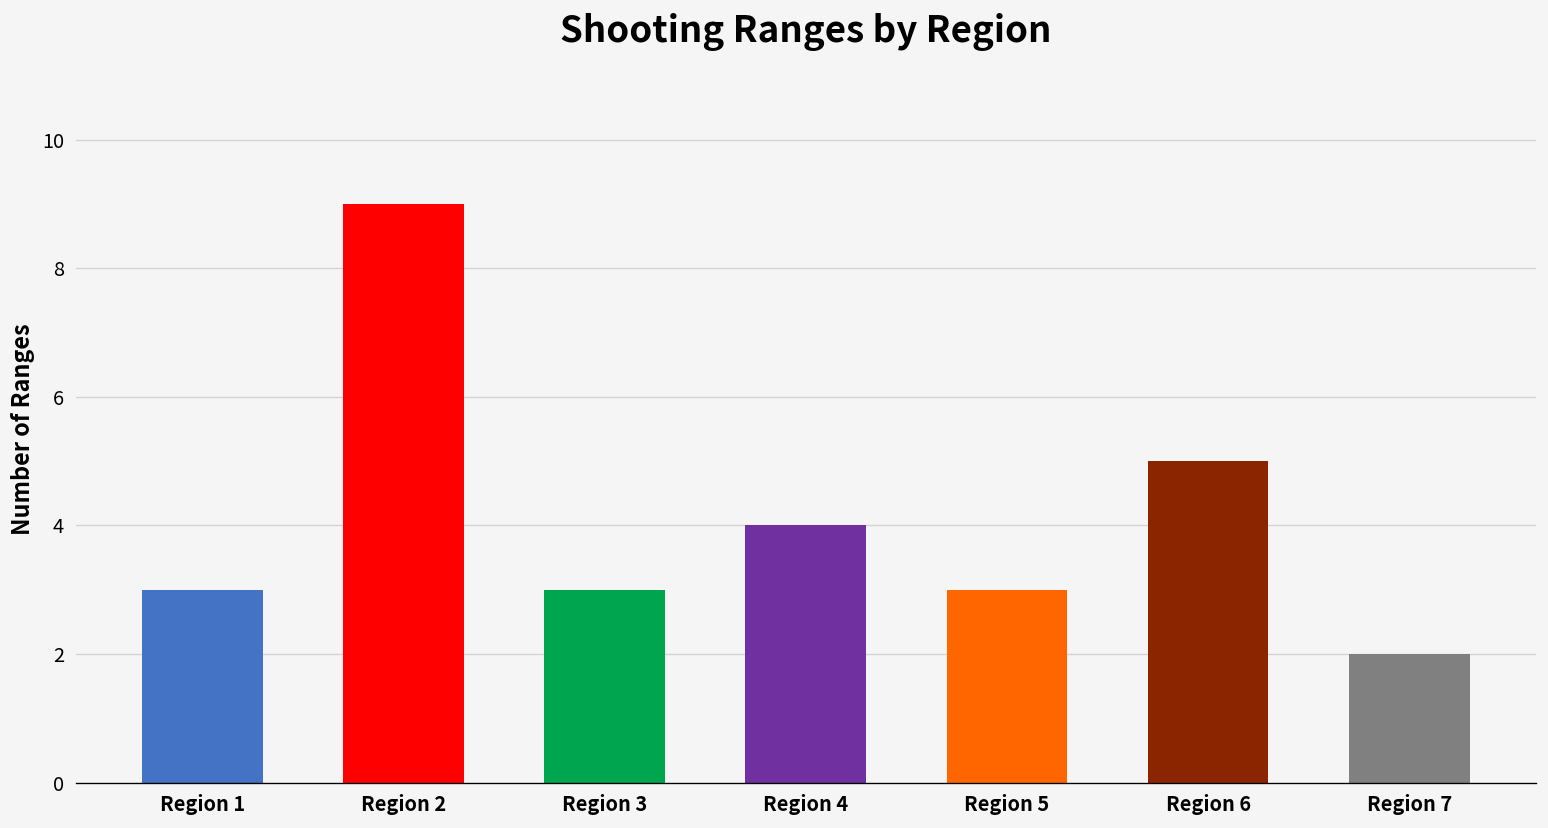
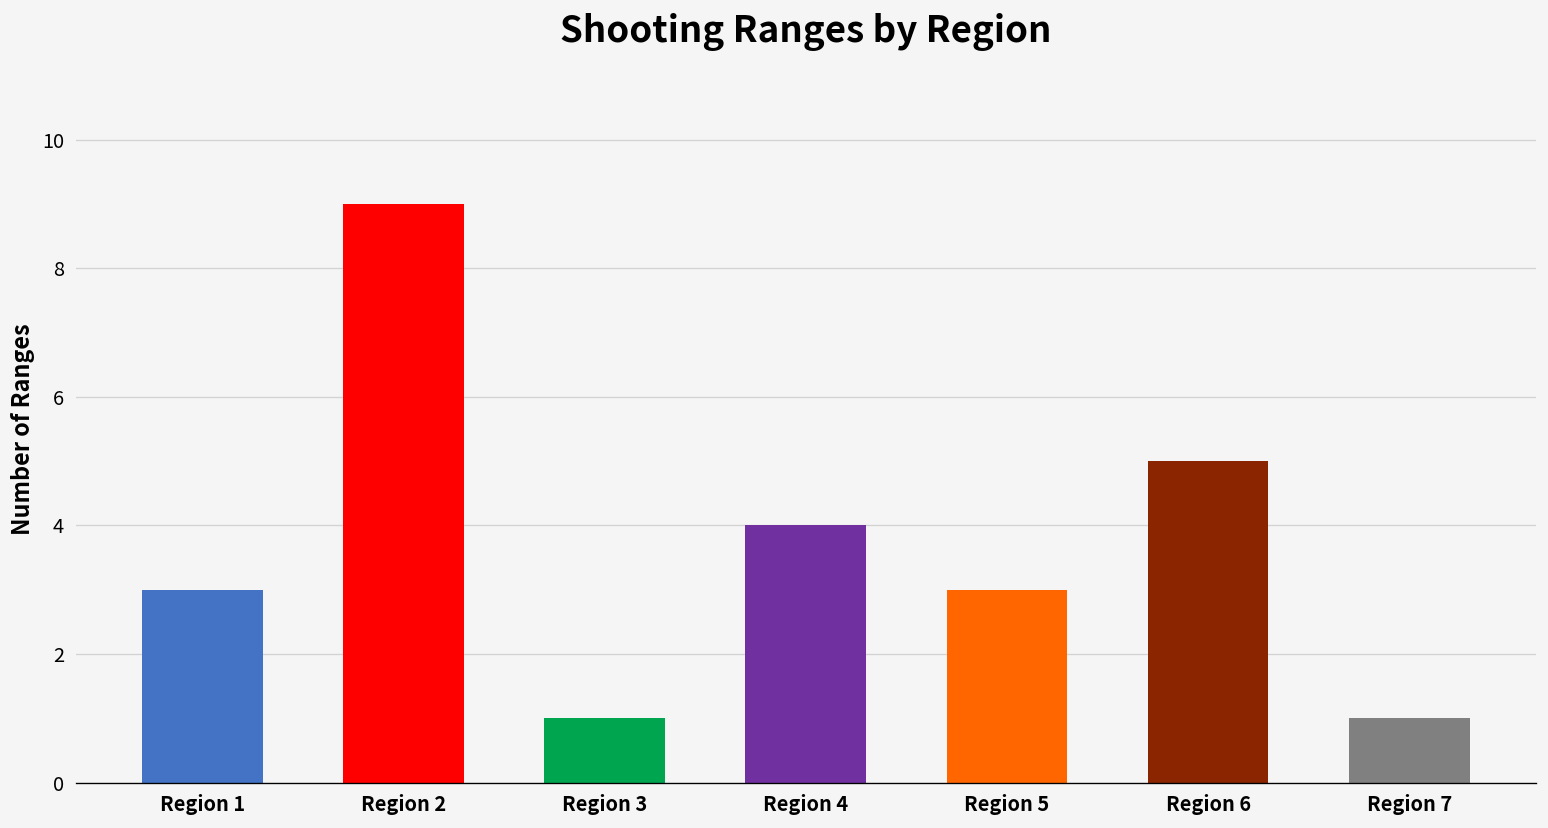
  {
    "Region 1": 3,
    "Region 2": 9,
-   "Region 3": 3,
+   "Region 3": 1,
    "Region 4": 4,
    "Region 5": 3,
    "Region 6": 5,
-   "Region 7": 2
+   "Region 7": 1
  }
